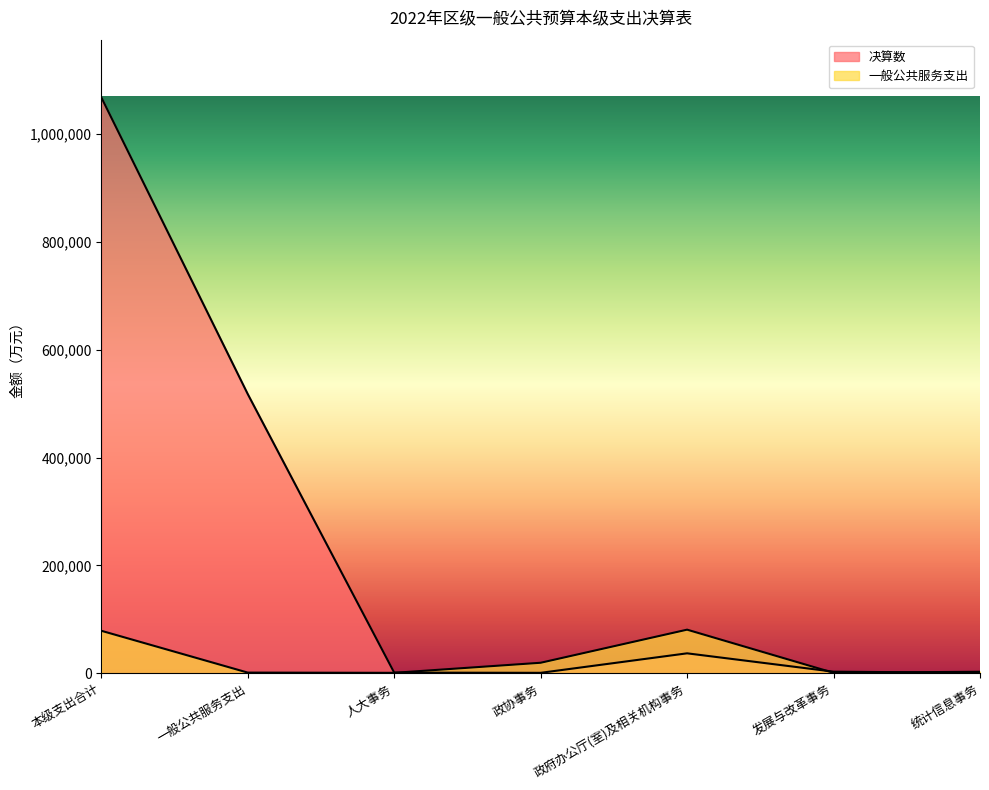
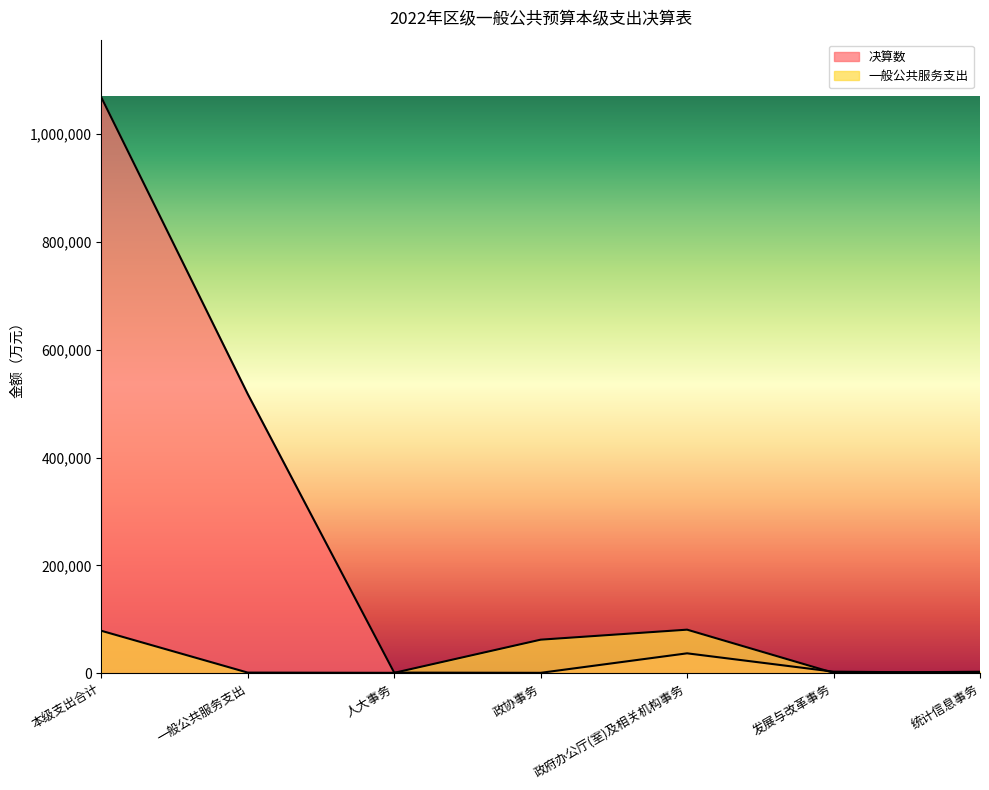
  {
    "决算数": {
      "本级支出合计": "1,070,000",
      "一般公共服务支出": "520,000",
      "政协事务": "0",
      "政府办公厅(室)及相关机构事务": "40,000"
    },
    "一般公共服务支出": {
      "本级支出合计": "80,000",
      "一般公共服务支出": "0",
-     "政协事务": "20,000",
+     "政协事务": "60,000",
      "政府办公厅(室)及相关机构事务": "80,000"
    }
  }
